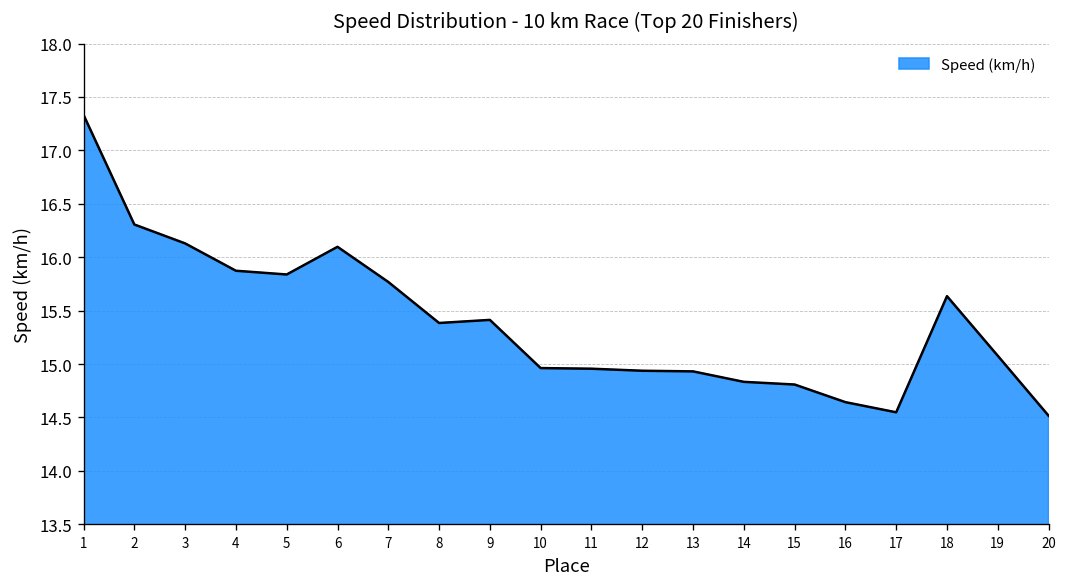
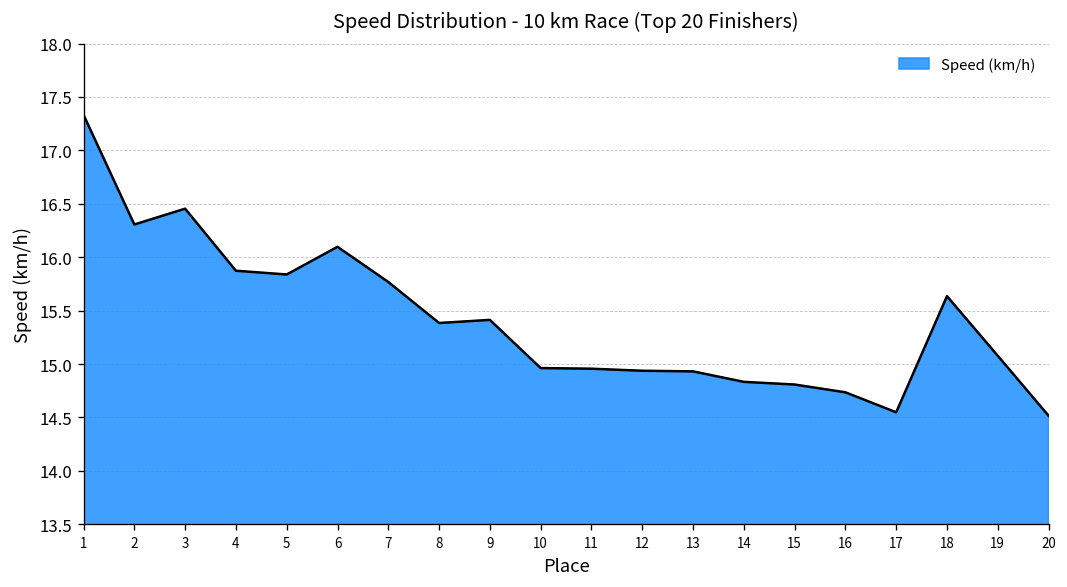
  {
    "1": 17.3,
    "2": 16.3,
-   "3": 16.1,
+   "3": 16.5,
    "4": 15.9,
    "5": 15.8,
    "6": 16.1,
    "7": 15.8,
    "8": 15.4,
    "9": 15.4,
    "10": 15.0,
    "11": 15.0,
    "12": 14.9,
    "13": 14.9,
    "14": 14.8,
    "15": 14.8,
-   "16": 14.6,
+   "16": 14.7,
    "17": 14.5,
    "18": 15.6,
    "19": 15.1,
    "20": 14.5
  }
